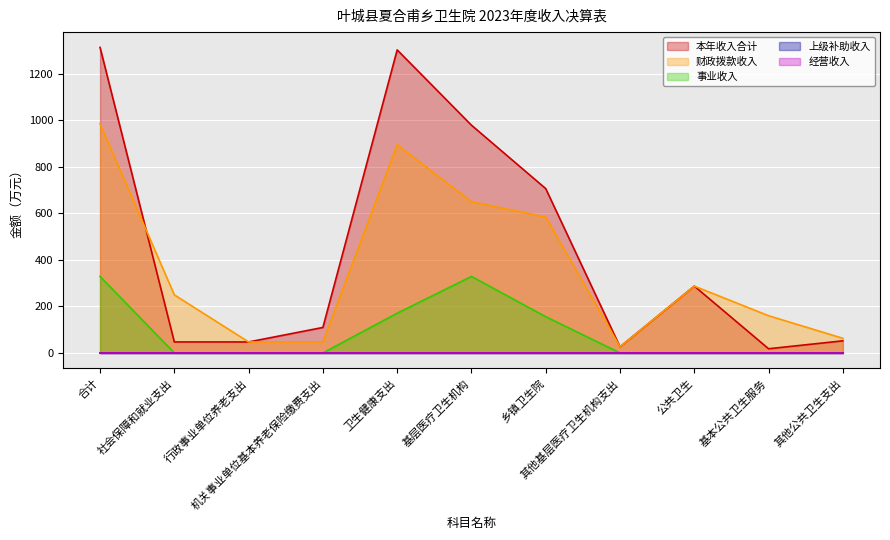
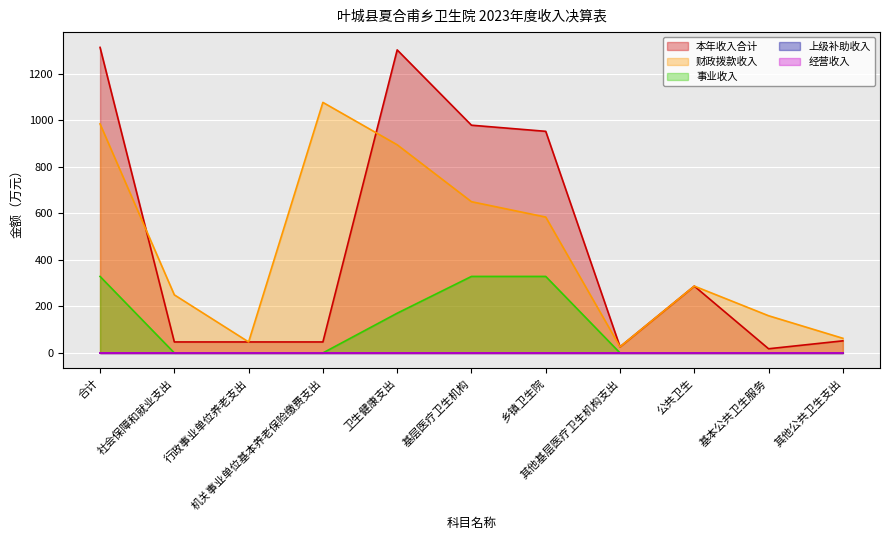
  {
    "本年收入合计": {
      "合计": 1310,
      "社会保障和就业支出": 50,
-     "机关事业单位基本养老保险缴费支出": 110,
+     "机关事业单位基本养老保险缴费支出": 50,
      "卫生健康支出": 1300,
      "基层医疗卫生机构": 980,
-     "乡镇卫生院": 710,
+     "乡镇卫生院": 950,
      "基本公共卫生服务": 20
    },
    "财政拨款收入": {
      "合计": 990,
      "社会保障和就业支出": 250,
-     "机关事业单位基本养老保险缴费支出": 50,
+     "机关事业单位基本养老保险缴费支出": 1080,
      "卫生健康支出": 900,
      "基层医疗卫生机构": 650,
      "乡镇卫生院": 580,
      "基本公共卫生服务": 160
    },
    "事业收入": {
      "合计": 330,
      "卫生健康支出": 170,
      "基层医疗卫生机构": 330,
-     "乡镇卫生院": 160
+     "乡镇卫生院": 330
    },
    "经营收入": {
      "合计": 0,
      "卫生健康支出": 0,
      "基层医疗卫生机构": 0,
      "乡镇卫生院": 0
    }
  }
